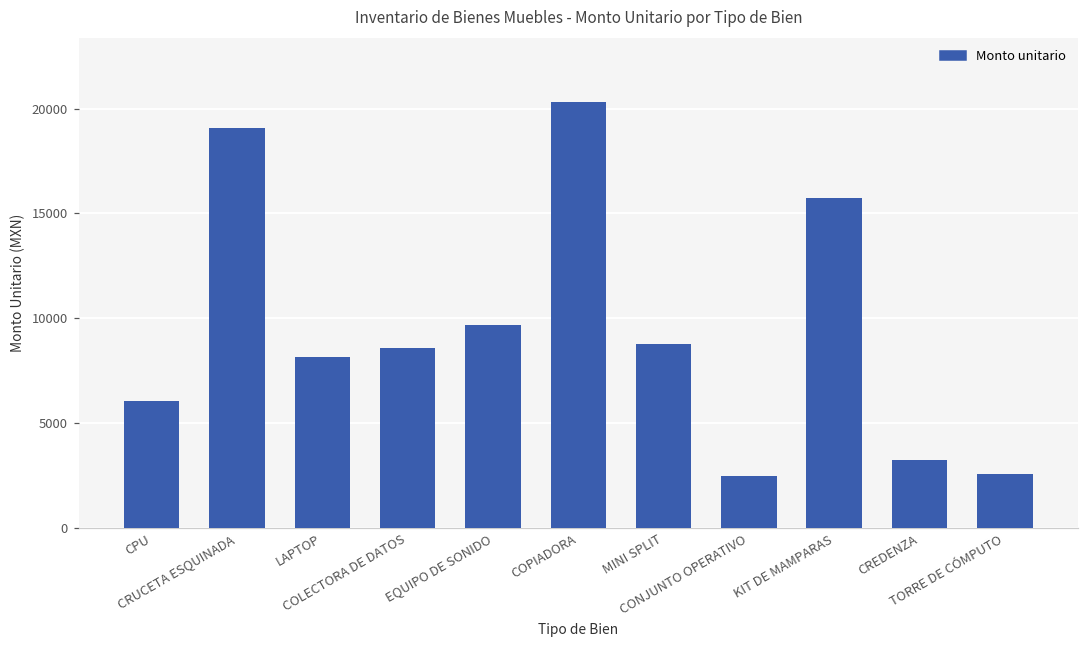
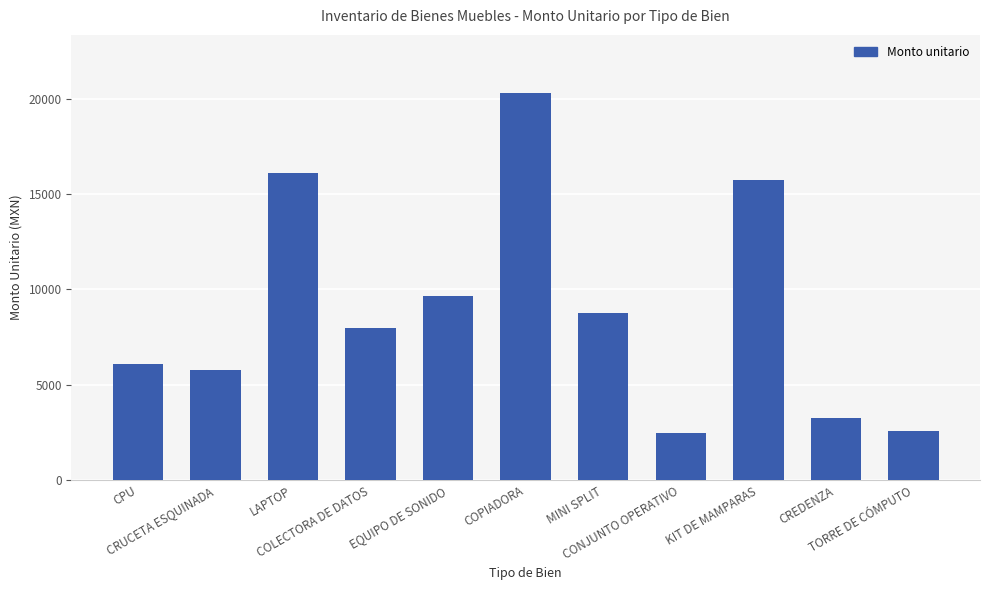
  {
    "CPU": 6100,
-   "CRUCETA ESQUINADA": 19100,
-   "LAPTOP": 8200,
-   "COLECTORA DE DATOS": 8600,
+   "CRUCETA ESQUINADA": 5800,
+   "LAPTOP": 16100,
+   "COLECTORA DE DATOS": 8000,
    "EQUIPO DE SONIDO": 9700,
    "COPIADORA": 20300,
    "MINI SPLIT": 8800,
    "CONJUNTO OPERATIVO": 2500,
    "KIT DE MAMPARAS": 15700,
    "CREDENZA": 3200,
    "TORRE DE CÓMPUTO": 2600
  }
